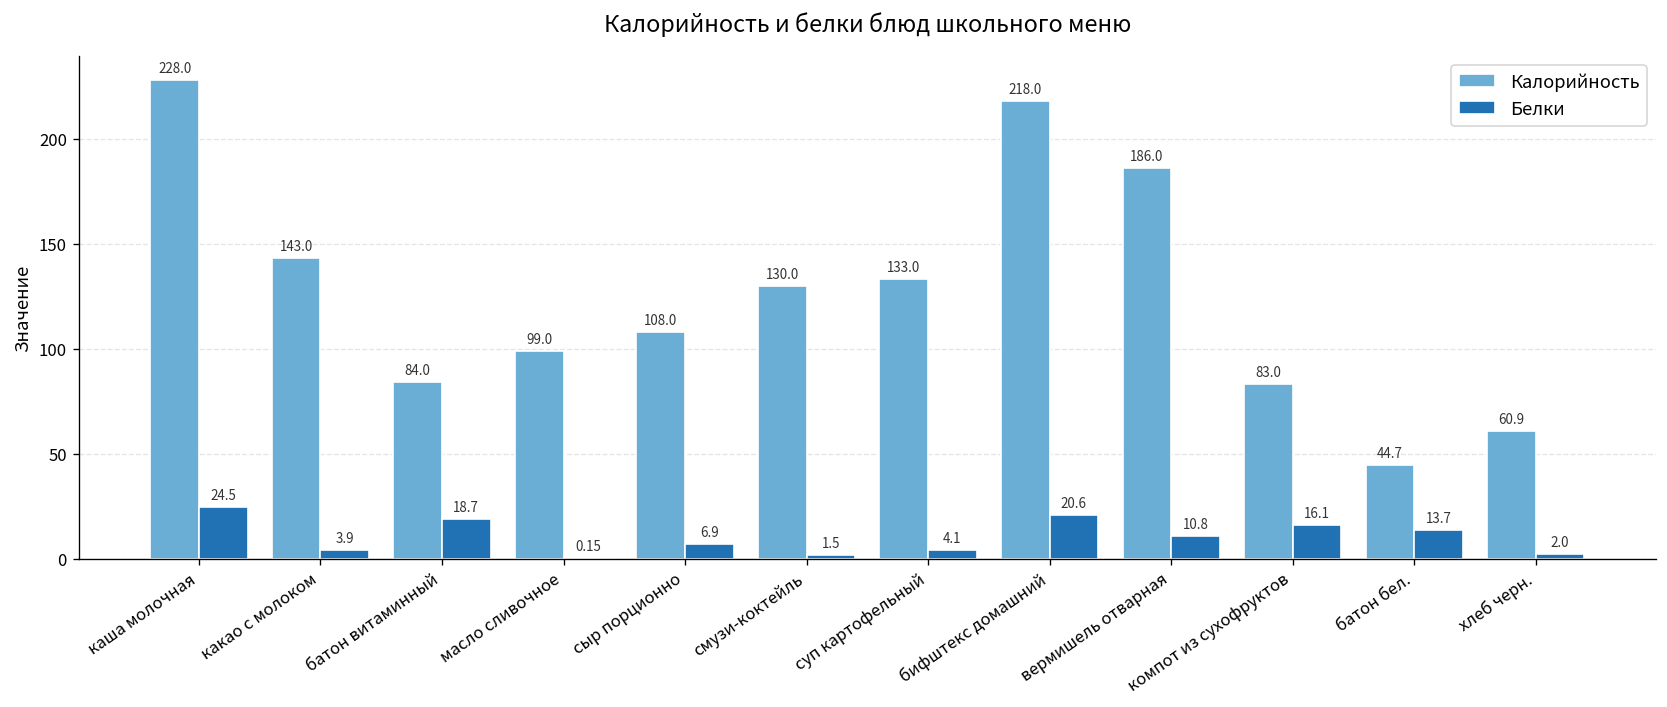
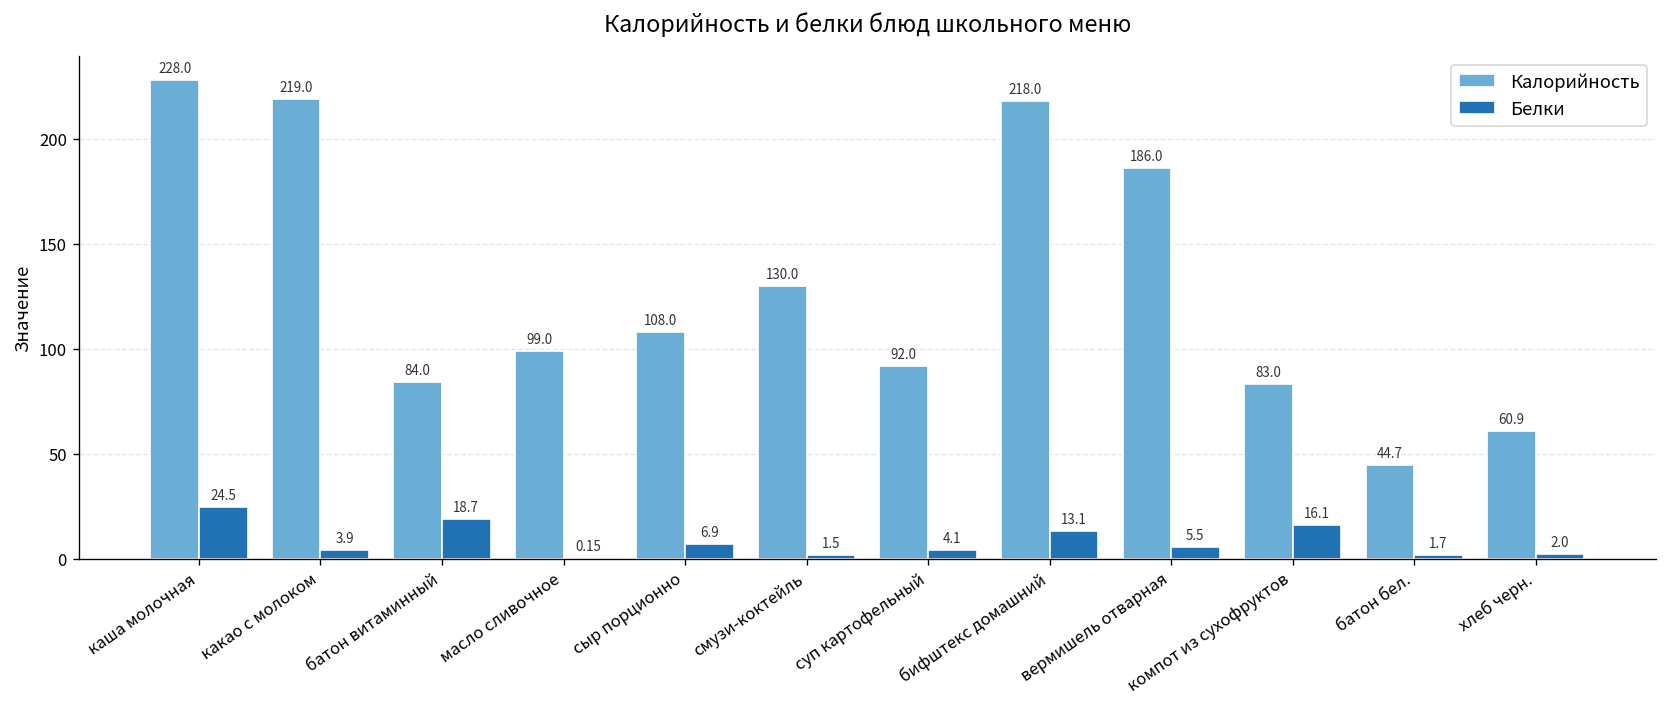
  {
    "Калорийность": {
      "каша молочная": 228.0,
-     "какао с молоком": 143.0,
+     "какао с молоком": 219.0,
      "батон витаминный": 84.0,
      "масло сливочное": 99.0,
      "сыр порционно": 108.0,
      "смузи-коктейль": 130.0,
-     "суп картофельный": 133.0,
+     "суп картофельный": 92.0,
      "бифштекс домашний": 218.0,
      "вермишель отварная": 186.0,
      "компот из сухофруктов": 83.0,
      "батон бел.": 44.7,
      "хлеб черн.": 60.9
    },
    "Белки": {
      "каша молочная": 24.5,
      "какао с молоком": 3.9,
      "батон витаминный": 18.7,
      "масло сливочное": 0.15,
      "сыр порционно": 6.9,
      "смузи-коктейль": 1.5,
      "суп картофельный": 4.1,
-     "бифштекс домашний": 20.6,
-     "вермишель отварная": 10.8,
+     "бифштекс домашний": 13.1,
+     "вермишель отварная": 5.5,
      "компот из сухофруктов": 16.1,
-     "батон бел.": 13.7,
+     "батон бел.": 1.7,
      "хлеб черн.": 2.0
    }
  }
